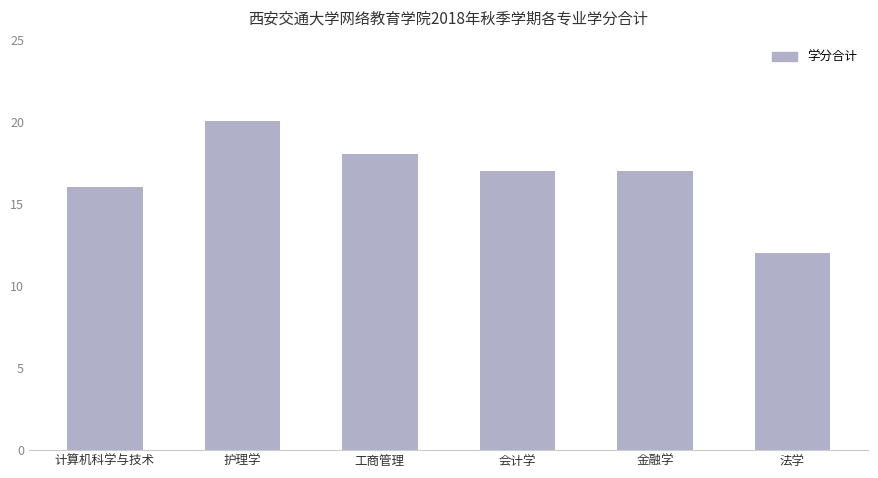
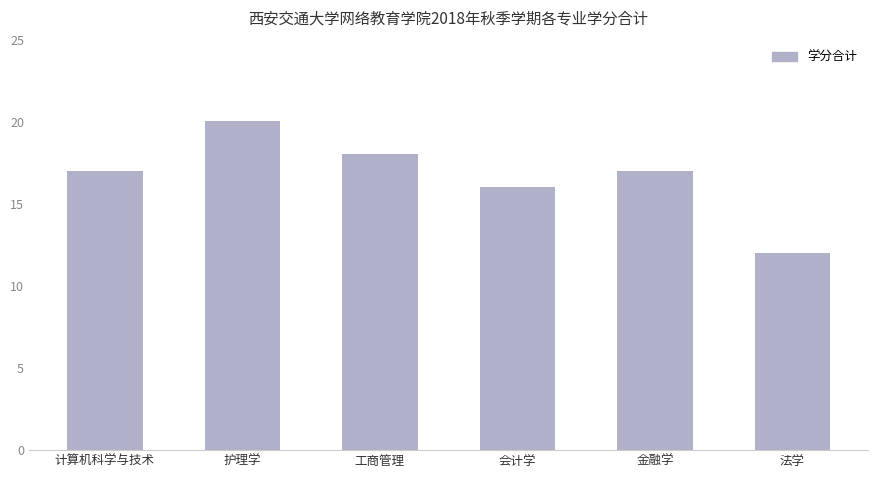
  {
-   "计算机科学与技术": 16,
+   "计算机科学与技术": 17,
    "护理学": 20,
    "工商管理": 18,
-   "会计学": 17,
+   "会计学": 16,
    "金融学": 17,
    "法学": 12
  }
